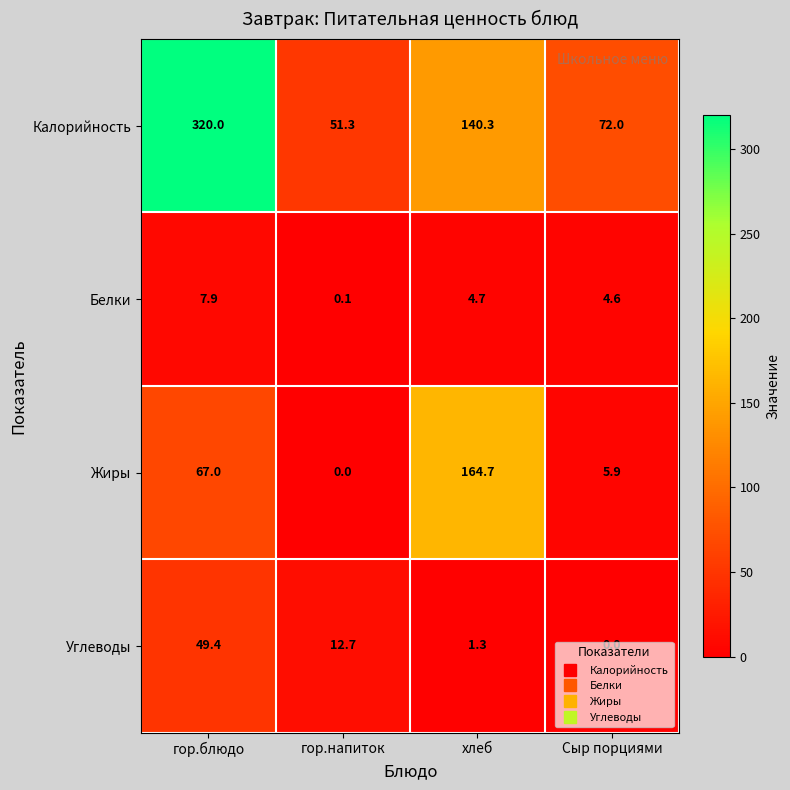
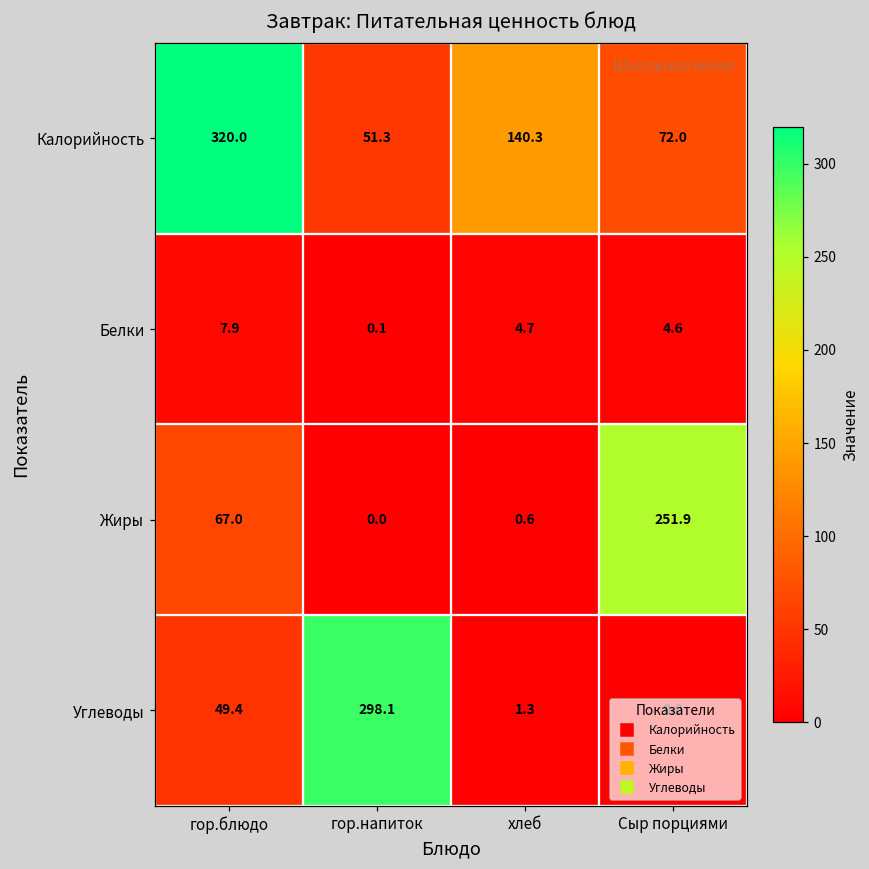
  {
    "Калорийность": {
      "гор.блюдо": 320.0,
      "гор.напиток": 51.3,
      "хлеб": 140.3
    },
    "Белки": {
      "гор.блюдо": 7.9,
      "гор.напиток": 0.1,
      "хлеб": 4.7,
      "Сыр порциями": 4.6
    },
    "Жиры": {
      "гор.блюдо": 67.0,
      "гор.напиток": 0.0,
-     "хлеб": 164.7,
-     "Сыр порциями": 5.9
+     "хлеб": 0.6,
+     "Сыр порциями": 251.9
    },
    "Углеводы": {
      "гор.блюдо": 49.4,
-     "гор.напиток": 12.7,
+     "гор.напиток": 298.1,
      "хлеб": 1.3
    }
  }
